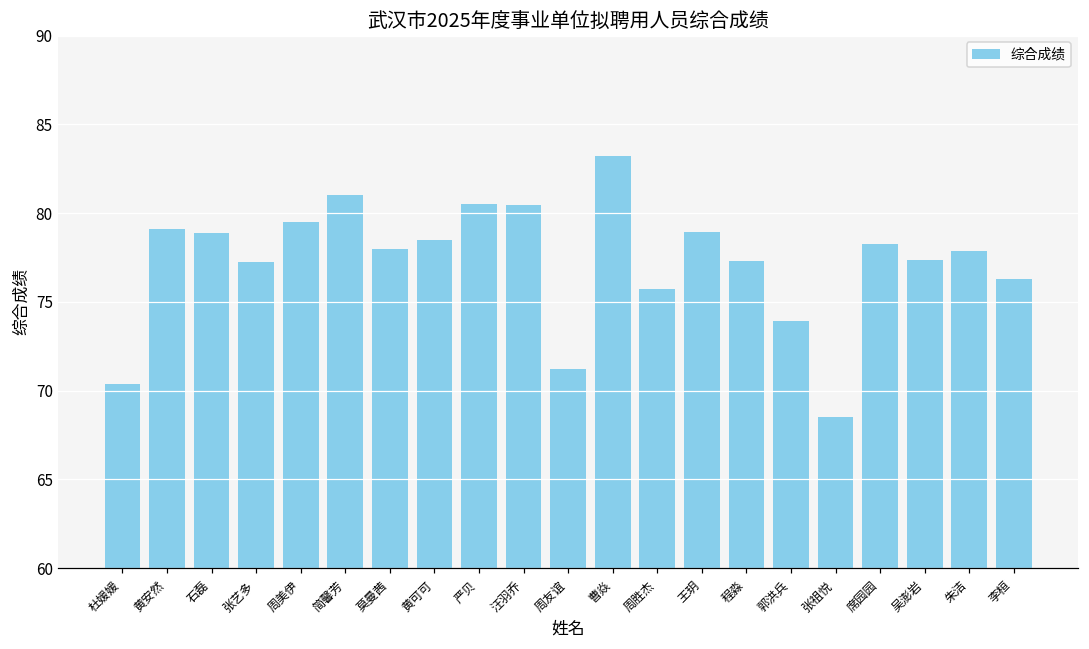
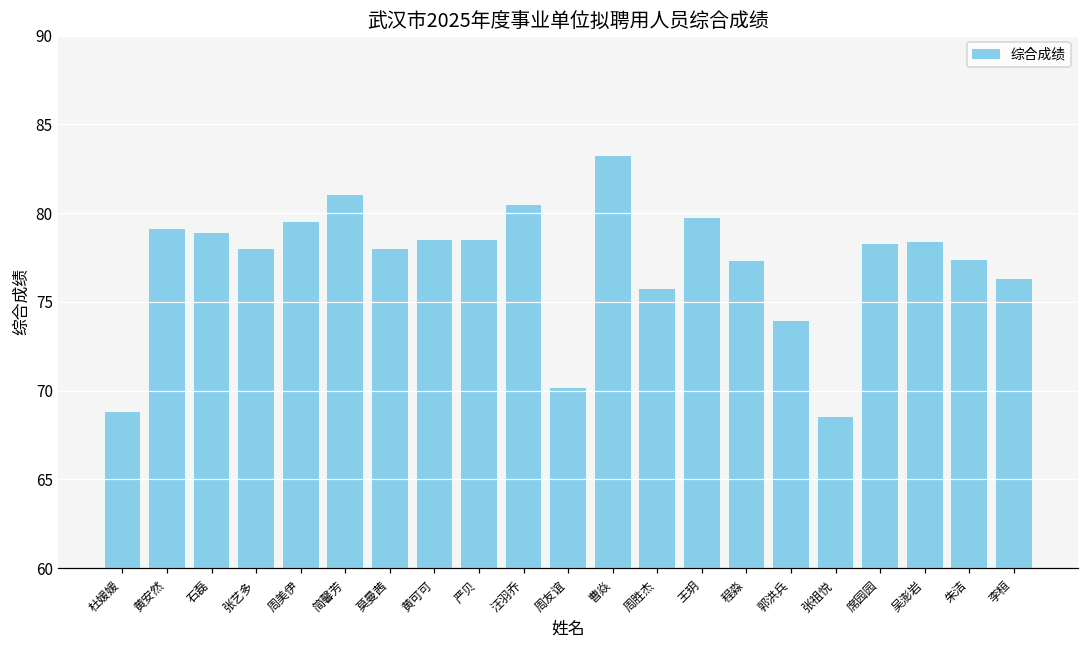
  {
-   "杜媛媛": 70.4,
+   "杜媛媛": 68.8,
    "黄安然": 79.1,
    "石磊": 78.9,
-   "张艺多": 77.2,
+   "张艺多": 78.0,
    "周美伊": 79.5,
    "简馨芳": 81.0,
    "莫曼茜": 78.0,
    "黄可可": 78.5,
-   "严贝": 80.5,
+   "严贝": 78.5,
    "汪羽乔": 80.4,
-   "周友谊": 71.2,
+   "周友谊": 70.1,
    "曹焱": 83.2,
    "周胜杰": 75.7,
-   "王玥": 78.9,
+   "王玥": 79.7,
    "程淼": 77.3,
    "郭洪兵": 73.9,
    "张祖悦": 68.5,
    "席园园": 78.3,
-   "吴澎岩": 77.3,
-   "朱洁": 77.9,
+   "吴澎岩": 78.4,
+   "朱洁": 77.4,
    "李桓": 76.3
  }
